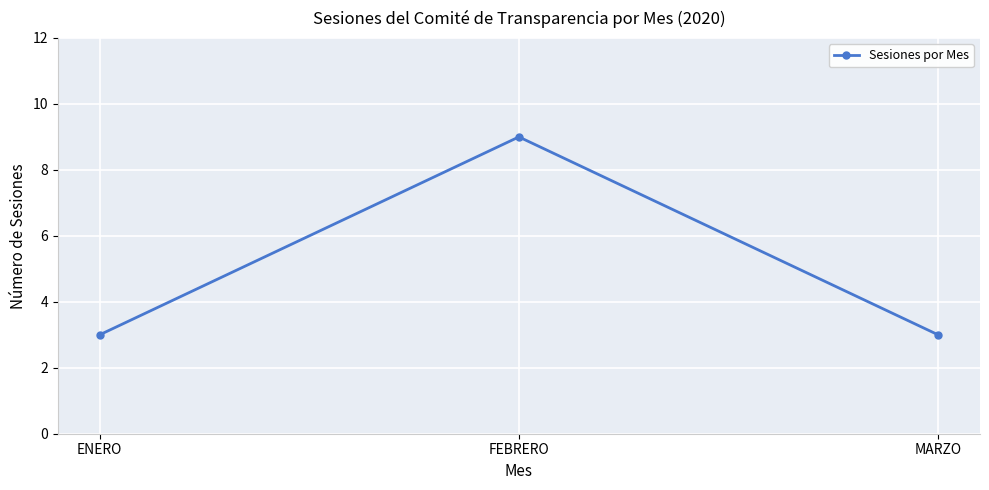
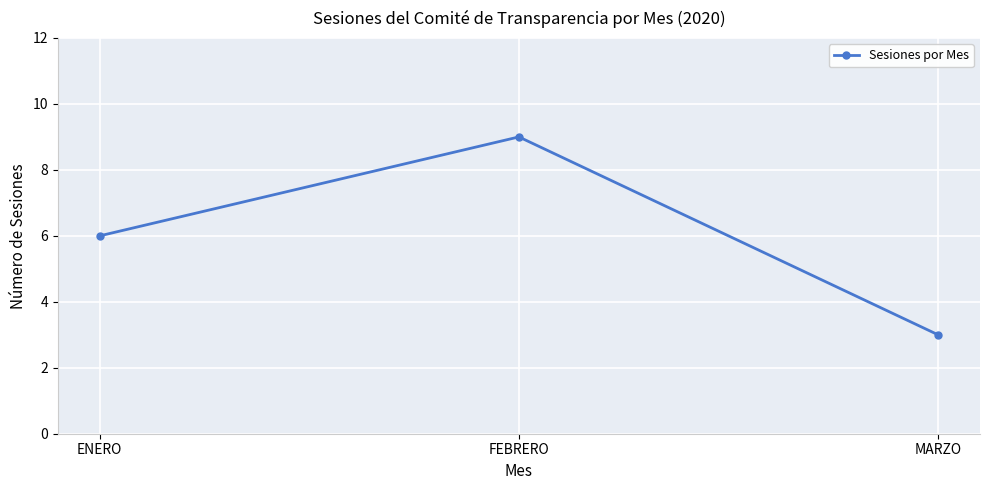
  {
-   "ENERO": 3,
+   "ENERO": 6,
    "FEBRERO": 9,
    "MARZO": 3
  }
